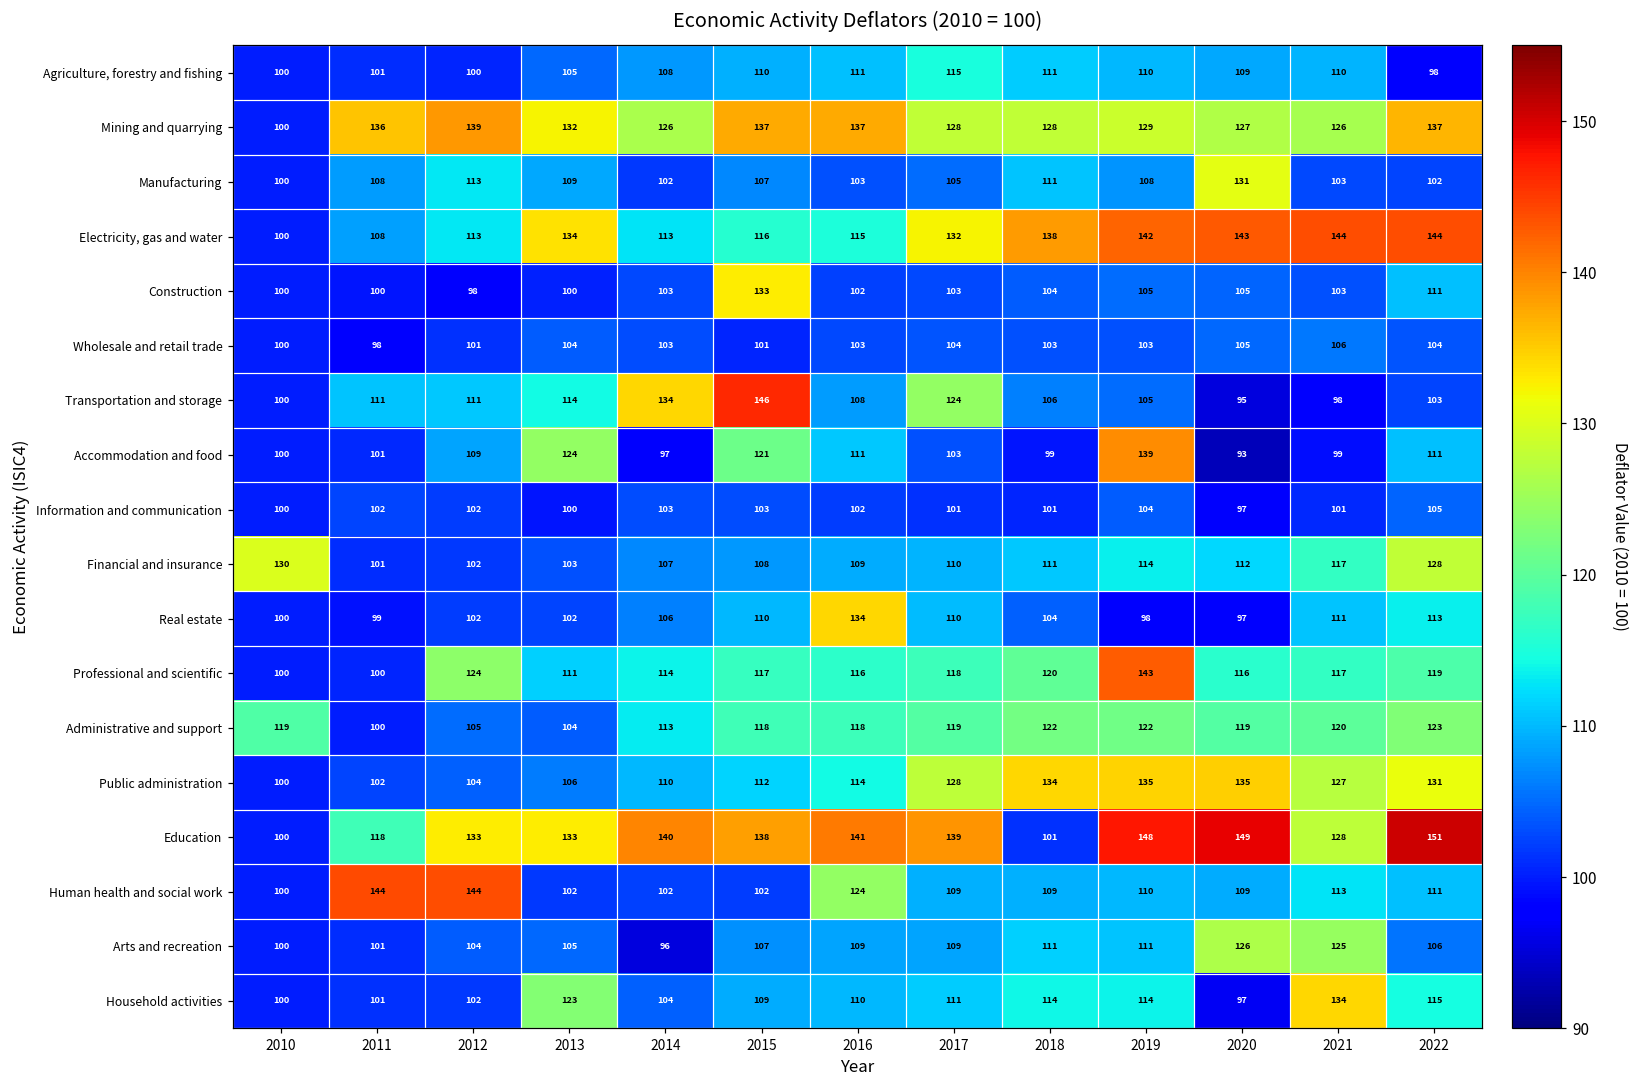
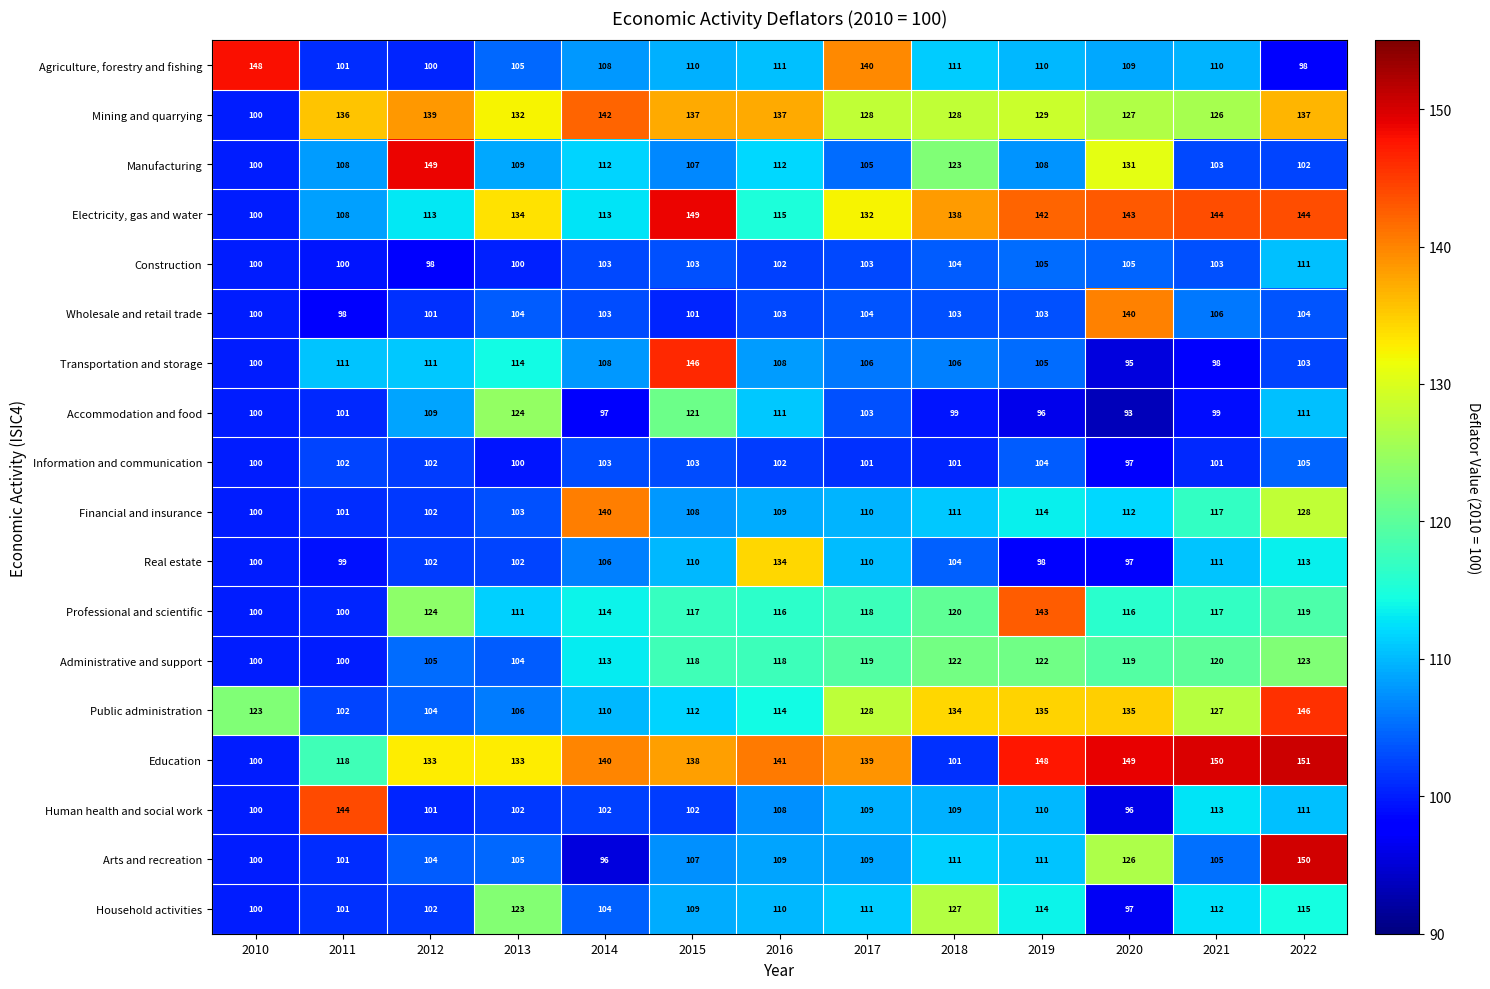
  {
    "Agriculture, forestry and fishing": {
-     "2010": 100,
+     "2010": 148,
      "2011": 101,
      "2012": 100,
      "2013": 105,
      "2014": 108,
      "2015": 110,
      "2016": 111,
-     "2017": 115,
+     "2017": 140,
      "2018": 111,
      "2019": 110,
      "2020": 109,
      "2021": 110,
      "2022": 98
    },
    "Mining and quarrying": {
      "2010": 100,
      "2011": 136,
      "2012": 139,
      "2013": 132,
-     "2014": 126,
+     "2014": 142,
      "2015": 137,
      "2016": 137,
      "2017": 128,
      "2018": 128,
      "2019": 129,
      "2020": 127,
      "2021": 126,
      "2022": 137
    },
    "Manufacturing": {
      "2010": 100,
      "2011": 108,
-     "2012": 113,
+     "2012": 149,
      "2013": 109,
-     "2014": 102,
+     "2014": 112,
      "2015": 107,
-     "2016": 103,
+     "2016": 112,
      "2017": 105,
-     "2018": 111,
+     "2018": 123,
      "2019": 108,
      "2020": 131,
      "2021": 103,
      "2022": 102
    },
    "Electricity, gas and water": {
      "2010": 100,
      "2011": 108,
      "2012": 113,
      "2013": 134,
      "2014": 113,
-     "2015": 116,
+     "2015": 149,
      "2016": 115,
      "2017": 132,
      "2018": 138,
      "2019": 142,
      "2020": 143,
      "2021": 144,
      "2022": 144
    },
    "Construction": {
      "2010": 100,
      "2011": 100,
      "2012": 98,
      "2013": 100,
      "2014": 103,
-     "2015": 133,
+     "2015": 103,
      "2016": 102,
      "2017": 103,
      "2018": 104,
      "2019": 105,
      "2020": 105,
      "2021": 103,
      "2022": 111
    },
    "Wholesale and retail trade": {
      "2010": 100,
      "2011": 98,
      "2012": 101,
      "2013": 104,
      "2014": 103,
      "2015": 101,
      "2016": 103,
      "2017": 104,
      "2018": 103,
      "2019": 103,
-     "2020": 105,
+     "2020": 140,
      "2021": 106,
      "2022": 104
    },
    "Transportation and storage": {
      "2010": 100,
      "2011": 111,
      "2012": 111,
      "2013": 114,
-     "2014": 134,
+     "2014": 108,
      "2015": 146,
      "2016": 108,
-     "2017": 124,
+     "2017": 106,
      "2018": 106,
      "2019": 105,
      "2020": 95,
      "2021": 98,
      "2022": 103
    },
    "Accommodation and food": {
      "2010": 100,
      "2011": 101,
      "2012": 109,
      "2013": 124,
      "2014": 97,
      "2015": 121,
      "2016": 111,
      "2017": 103,
      "2018": 99,
-     "2019": 139,
+     "2019": 96,
      "2020": 93,
      "2021": 99,
      "2022": 111
    },
    "Financial and insurance": {
-     "2010": 130,
+     "2010": 100,
      "2011": 101,
      "2012": 102,
      "2013": 103,
-     "2014": 107,
+     "2014": 140,
      "2015": 108,
      "2016": 109,
      "2017": 110,
      "2018": 111,
      "2019": 114,
      "2020": 112,
      "2021": 117,
      "2022": 128
    },
    "Administrative and support": {
-     "2010": 119,
+     "2010": 100,
      "2011": 100,
      "2012": 105,
      "2013": 104,
      "2014": 113,
      "2015": 118,
      "2016": 118,
      "2017": 119,
      "2018": 122,
      "2019": 122,
      "2020": 119,
      "2021": 120,
      "2022": 123
    },
    "Public administration": {
-     "2010": 100,
+     "2010": 123,
      "2011": 102,
      "2012": 104,
      "2013": 106,
      "2014": 110,
      "2015": 112,
      "2016": 114,
      "2017": 128,
      "2018": 134,
      "2019": 135,
      "2020": 135,
      "2021": 127,
-     "2022": 131
+     "2022": 146
    },
    "Education": {
      "2010": 100,
      "2011": 118,
      "2012": 133,
      "2013": 133,
      "2014": 140,
      "2015": 138,
      "2016": 141,
      "2017": 139,
      "2018": 101,
      "2019": 148,
      "2020": 149,
-     "2021": 128,
+     "2021": 150,
      "2022": 151
    },
    "Human health and social work": {
      "2010": 100,
      "2011": 144,
-     "2012": 144,
+     "2012": 101,
      "2013": 102,
      "2014": 102,
      "2015": 102,
-     "2016": 124,
+     "2016": 108,
      "2017": 109,
      "2018": 109,
      "2019": 110,
-     "2020": 109,
+     "2020": 96,
      "2021": 113,
      "2022": 111
    },
    "Arts and recreation": {
      "2010": 100,
      "2011": 101,
      "2012": 104,
      "2013": 105,
      "2014": 96,
      "2015": 107,
      "2016": 109,
      "2017": 109,
      "2018": 111,
      "2019": 111,
      "2020": 126,
-     "2021": 125,
-     "2022": 106
+     "2021": 105,
+     "2022": 150
    },
    "Household activities": {
      "2010": 100,
      "2011": 101,
      "2012": 102,
      "2013": 123,
      "2014": 104,
      "2015": 109,
      "2016": 110,
      "2017": 111,
-     "2018": 114,
+     "2018": 127,
      "2019": 114,
      "2020": 97,
-     "2021": 134,
+     "2021": 112,
      "2022": 115
    }
  }
